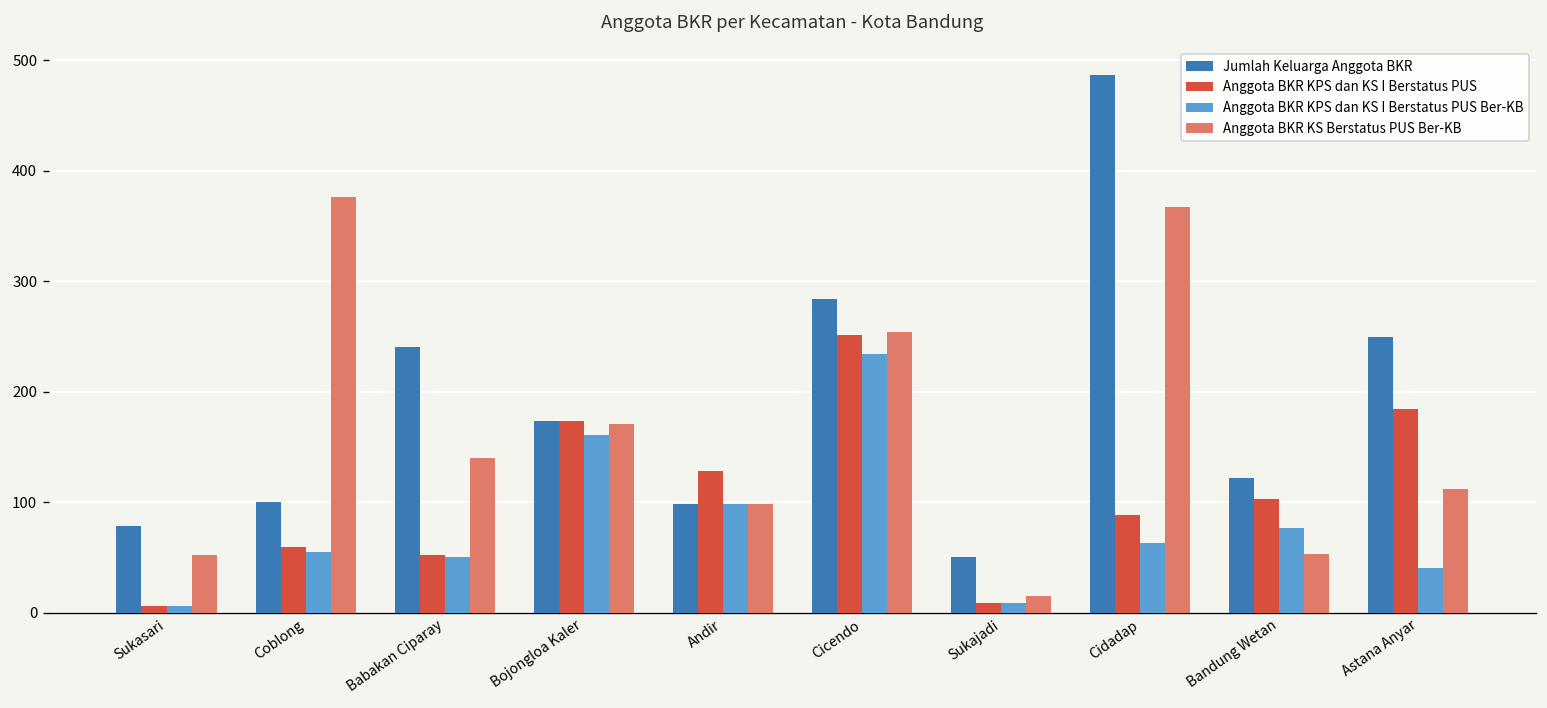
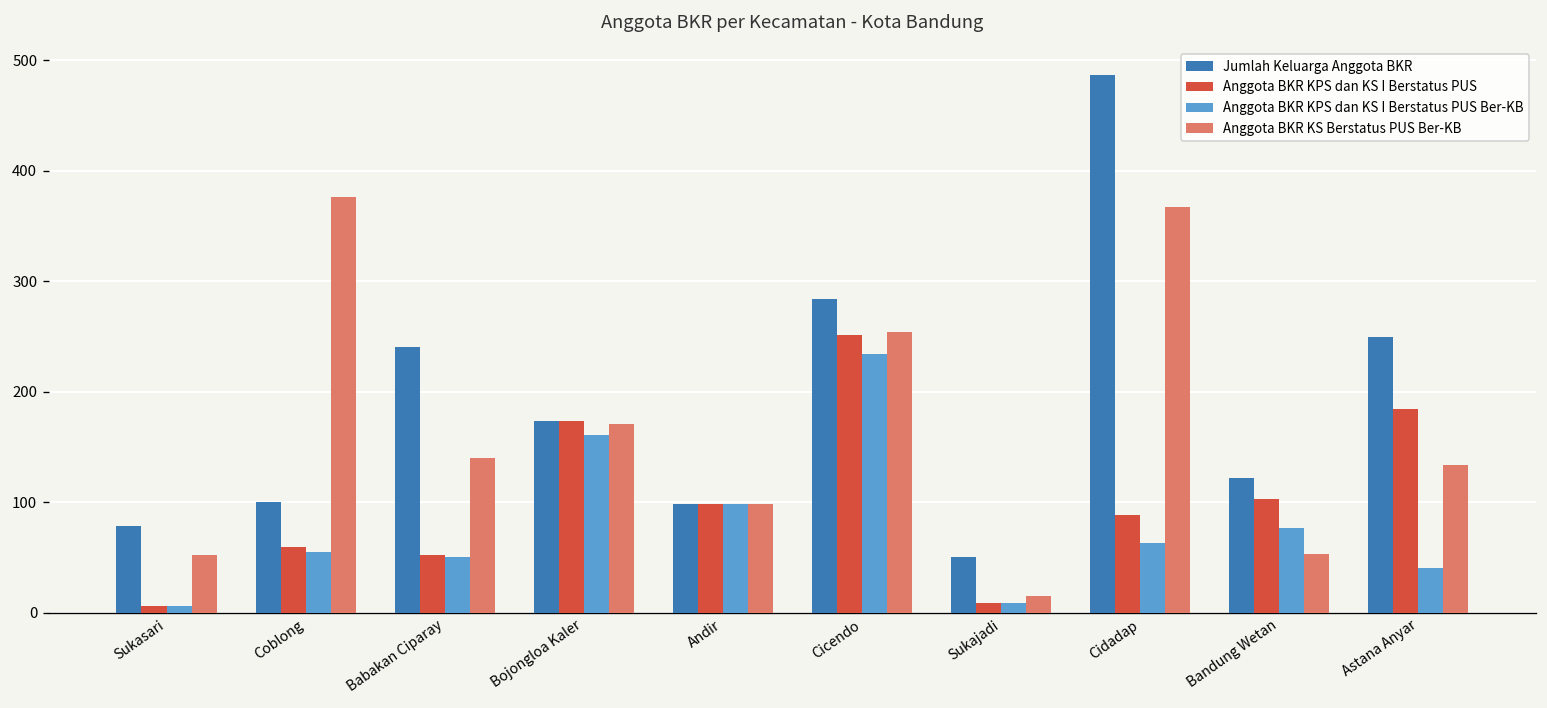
  {
    "Anggota BKR KPS dan KS I Berstatus PUS": {
      "Sukasari": 10,
      "Coblong": 60,
      "Babakan Ciparay": 50,
      "Bojongloa Kaler": 170,
-     "Andir": 130,
+     "Andir": 100,
      "Cicendo": 250,
      "Sukajadi": 10,
      "Cidadap": 90,
      "Bandung Wetan": 100,
      "Astana Anyar": 180
    },
    "Anggota BKR KS Berstatus PUS Ber-KB": {
      "Sukasari": 50,
      "Coblong": 380,
      "Babakan Ciparay": 140,
      "Bojongloa Kaler": 170,
      "Andir": 100,
      "Cicendo": 250,
      "Sukajadi": 20,
      "Cidadap": 370,
      "Bandung Wetan": 50,
-     "Astana Anyar": 110
+     "Astana Anyar": 130
    }
  }
